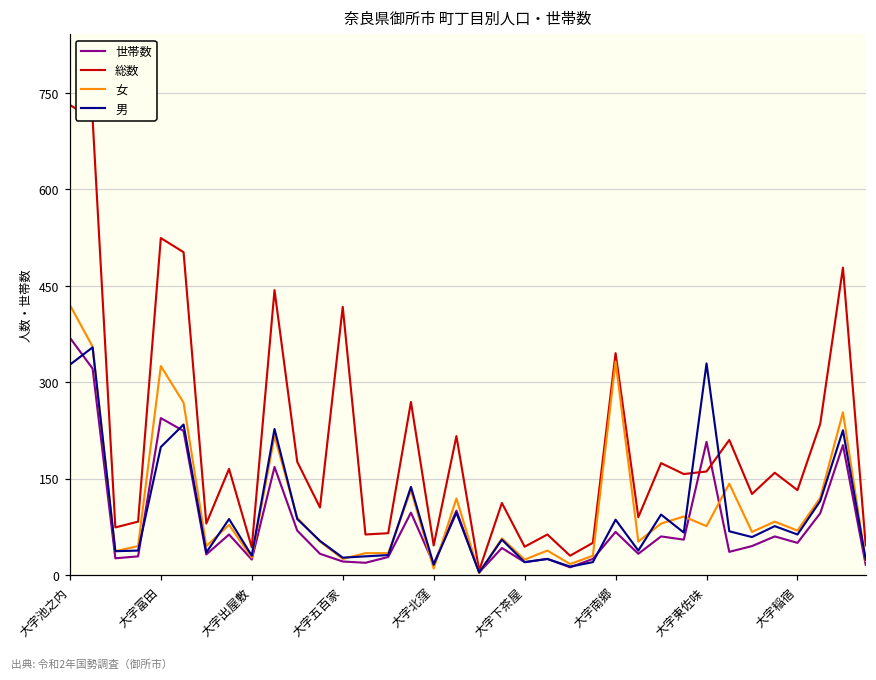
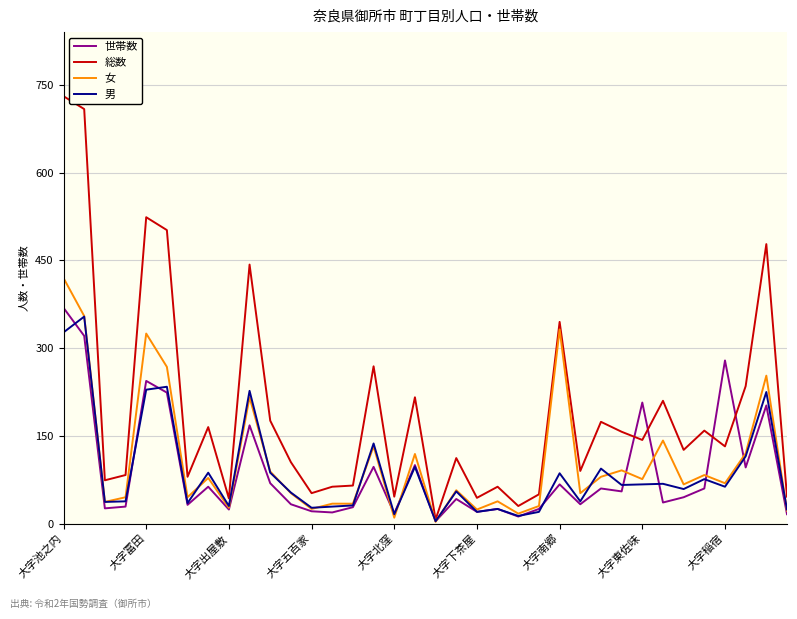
  {
    "世帯数": {
      "大字池之内": 370,
      "大字冨田": 240,
      "大字南郷": 70,
      "大字東佐味": 210,
-     "大字稲宿": 50
+     "大字稲宿": 280
    },
    "総数": {
      "大字池之内": 730,
      "大字冨田": 520,
      "大字出屋敷": 40,
-     "大字五百家": 420,
+     "大字五百家": 50,
      "大字北窪": 50,
      "大字下茶屋": 40,
      "大字南郷": 350,
-     "大字東佐味": 160,
+     "大字東佐味": 140,
      "大字稲宿": 130
    },
    "女": {
      "大字池之内": 420,
      "大字冨田": 330,
      "大字北窪": 10,
      "大字南郷": 330,
      "大字東佐味": 80,
      "大字稲宿": 70
    },
    "男": {
      "大字池之内": 330,
-     "大字冨田": 200,
+     "大字冨田": 230,
      "大字南郷": 90,
-     "大字東佐味": 330,
+     "大字東佐味": 70,
      "大字稲宿": 60
    }
  }
